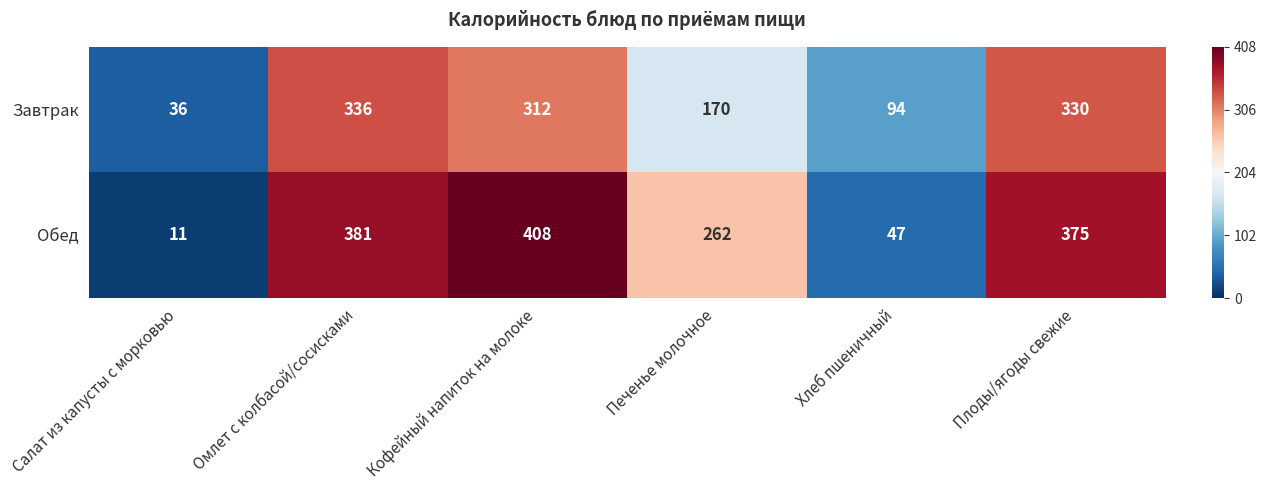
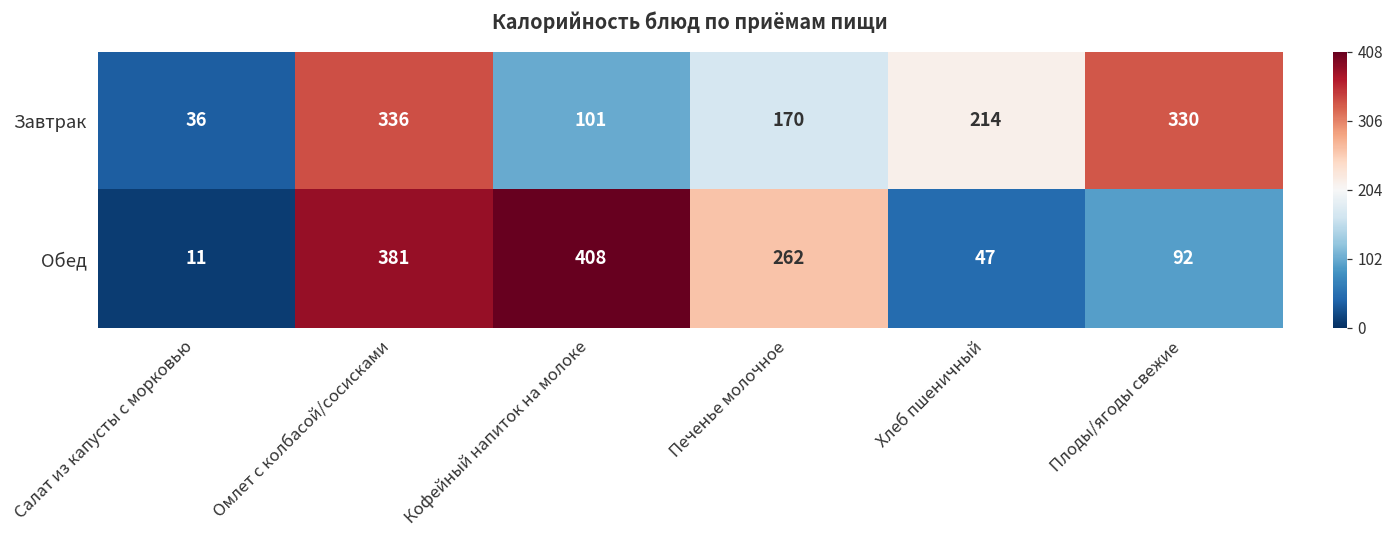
  {
    "Завтрак": {
      "Салат из капусты с морковью": 36,
      "Омлет с колбасой/сосисками": 336,
-     "Кофейный напиток на молоке": 312,
+     "Кофейный напиток на молоке": 101,
      "Печенье молочное": 170,
-     "Хлеб пшеничный": 94,
+     "Хлеб пшеничный": 214,
      "Плоды/ягоды свежие": 330
    },
    "Обед": {
      "Салат из капусты с морковью": 11,
      "Омлет с колбасой/сосисками": 381,
      "Кофейный напиток на молоке": 408,
      "Печенье молочное": 262,
      "Хлеб пшеничный": 47,
-     "Плоды/ягоды свежие": 375
+     "Плоды/ягоды свежие": 92
    }
  }
